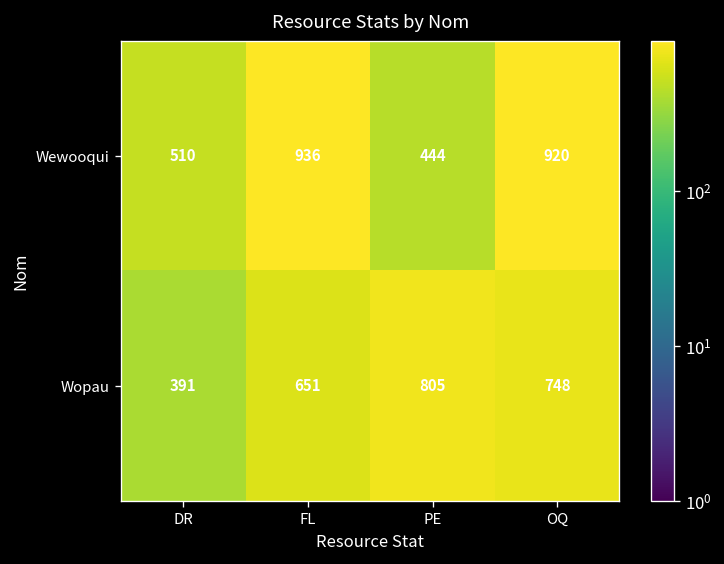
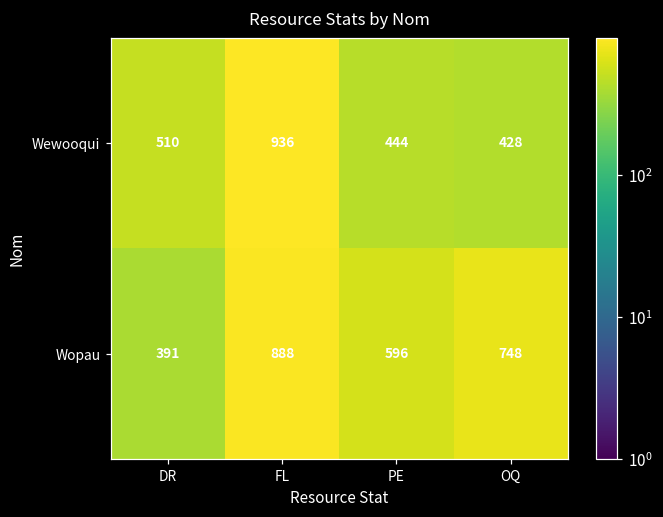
  {
    "Wewooqui": {
      "DR": 510,
      "FL": 936,
      "PE": 444,
-     "OQ": 920
+     "OQ": 428
    },
    "Wopau": {
      "DR": 391,
-     "FL": 651,
-     "PE": 805,
+     "FL": 888,
+     "PE": 596,
      "OQ": 748
    }
  }
